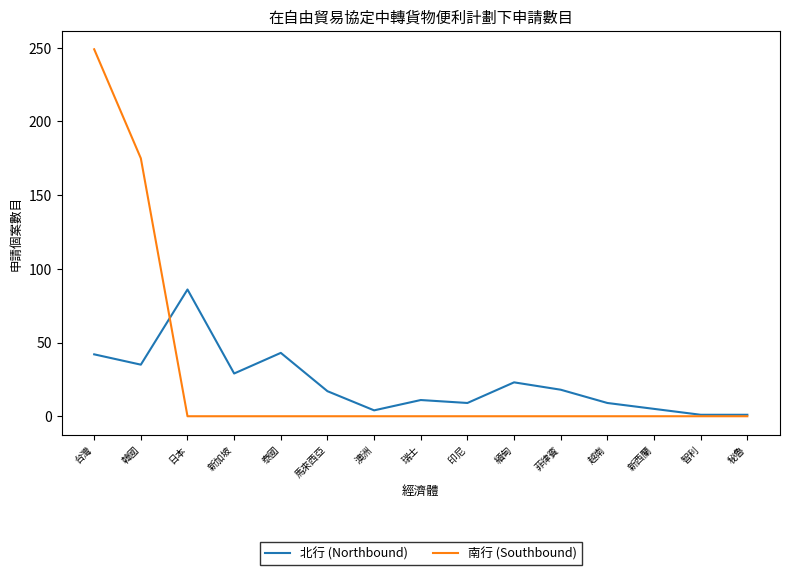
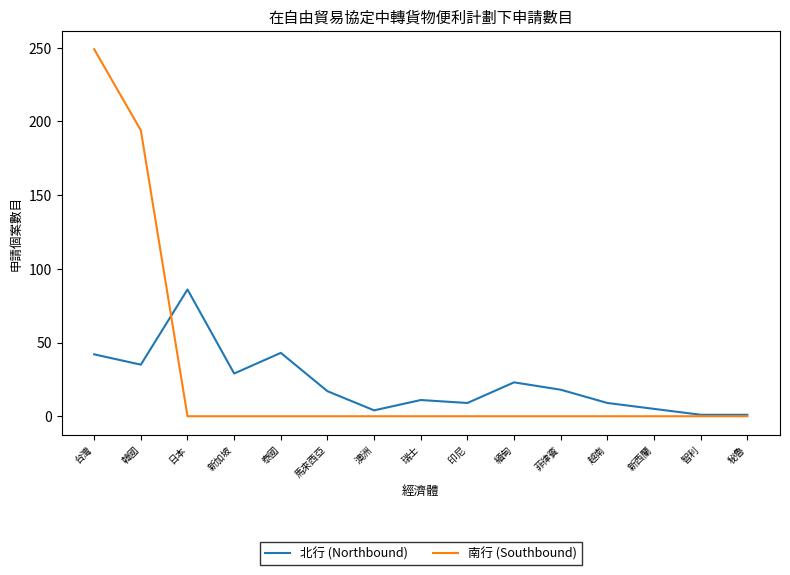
  {
    "北行 (Northbound)": {
      "台灣": 42,
      "韓國": 35,
      "日本": 86,
      "新加坡": 29,
      "泰國": 43,
      "馬來西亞": 17,
      "澳洲": 4,
      "瑞士": 11,
      "印尼": 9,
      "緬甸": 23,
      "菲律賓": 18,
      "越南": 9,
      "新西蘭": 5
    },
    "南行 (Southbound)": {
      "台灣": 249,
-     "韓國": 175,
+     "韓國": 194,
      "日本": 0,
      "新加坡": 0,
      "泰國": 0,
      "馬來西亞": 0,
      "澳洲": 0,
      "瑞士": 0,
      "印尼": 0,
      "緬甸": 0,
      "菲律賓": 0,
      "越南": 0,
      "新西蘭": 0
    }
  }
